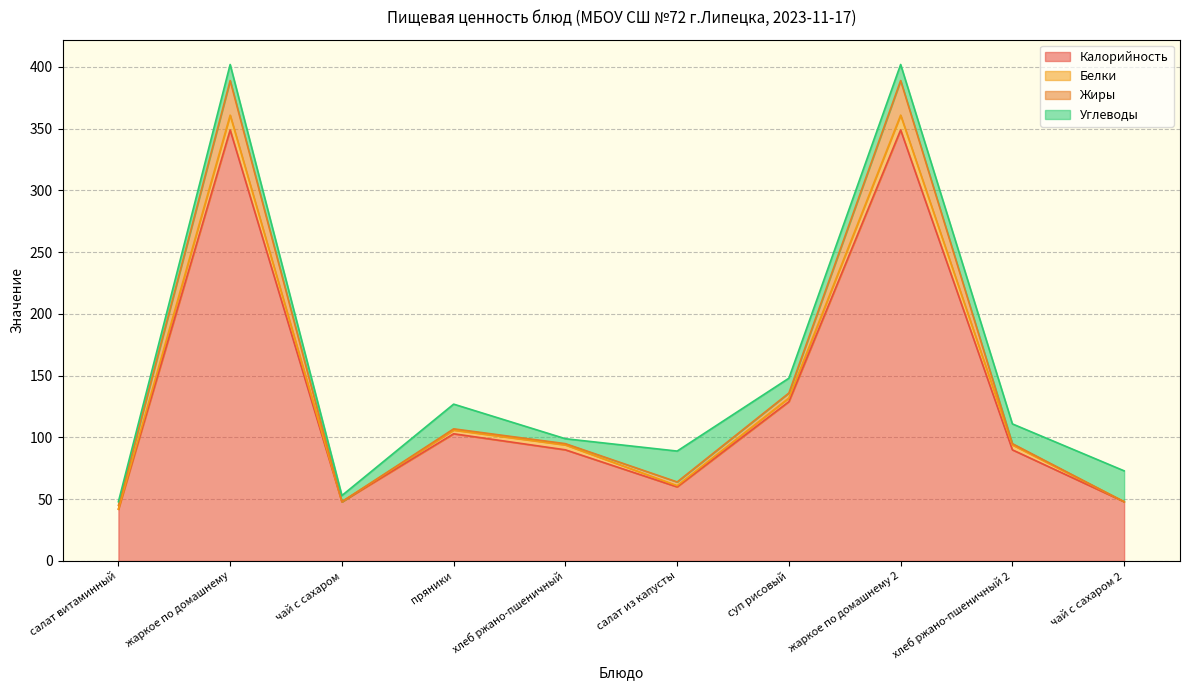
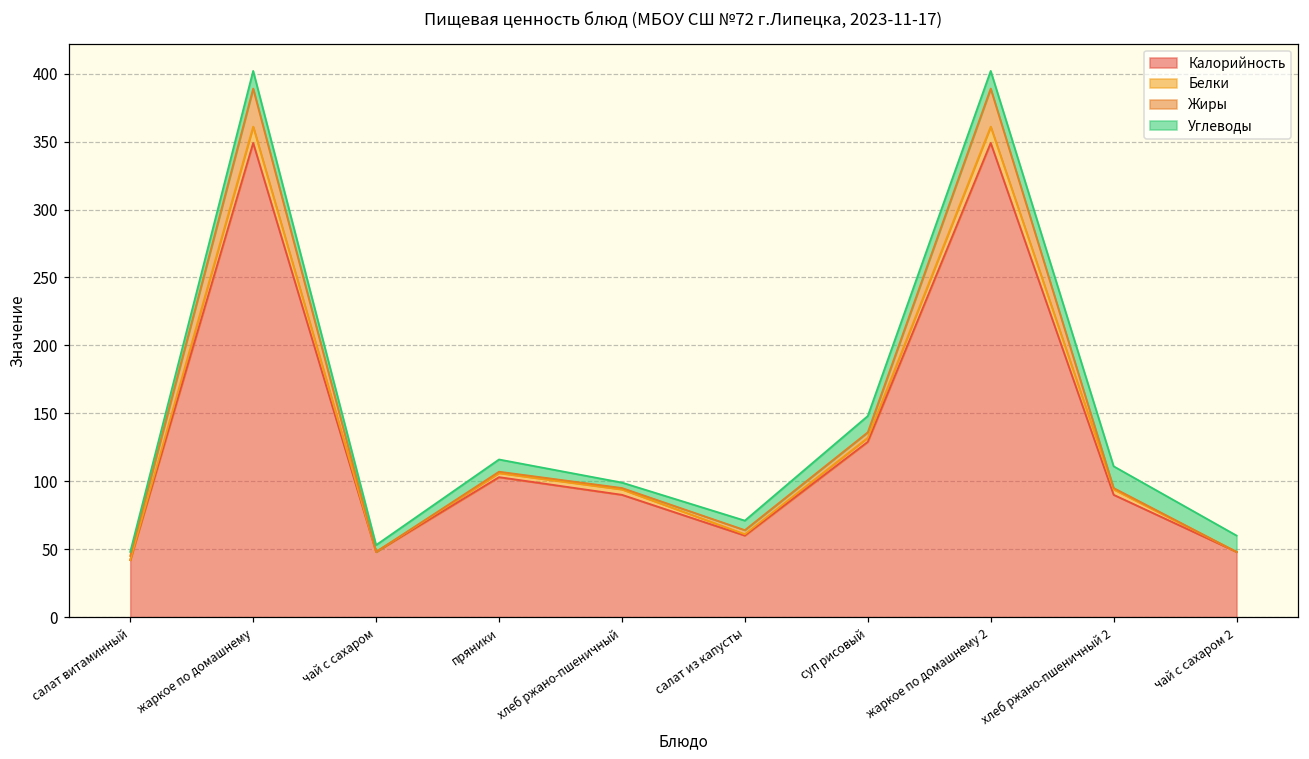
  {
    "Углеводы": {
      "салат витаминный": 3,
      "жаркое по домашнему": 13,
      "чай с сахаром": 5,
-     "пряники": 20,
+     "пряники": 9,
      "хлеб ржано-пшеничный": 4,
-     "салат из капусты": 25,
+     "салат из капусты": 7,
      "суп рисовый": 12,
      "жаркое по домашнему 2": 13,
      "хлеб ржано-пшеничный 2": 16,
-     "чай с сахаром 2": 25
+     "чай с сахаром 2": 12
    }
  }
